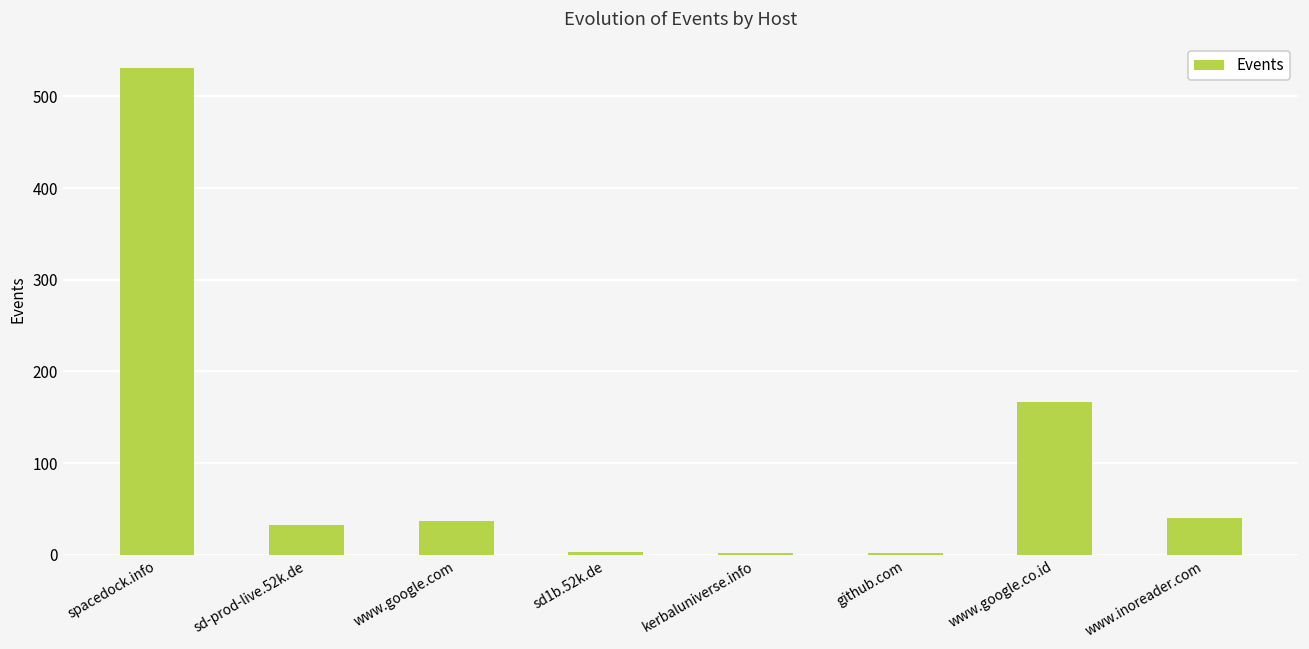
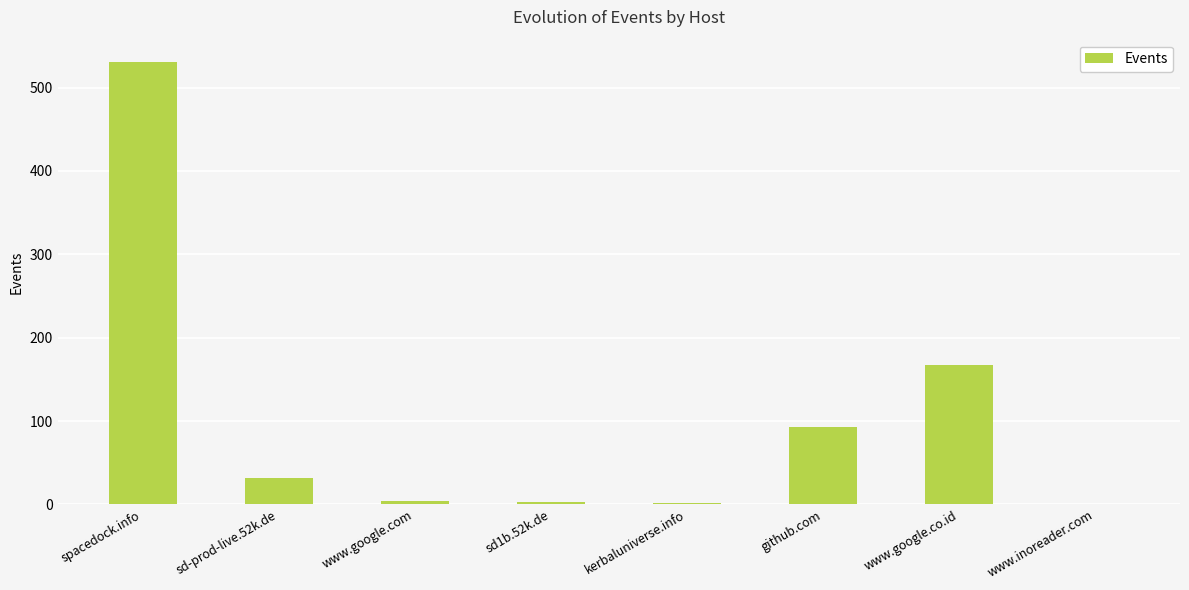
  {
    "spacedock.info": 530,
    "sd-prod-live.52k.de": 30,
-   "www.google.com": 40,
+   "www.google.com": 0,
    "sd1b.52k.de": 0,
-   "github.com": 0,
+   "github.com": 90,
    "www.google.co.id": 170,
-   "www.inoreader.com": 40
+   "www.inoreader.com": 0
  }
